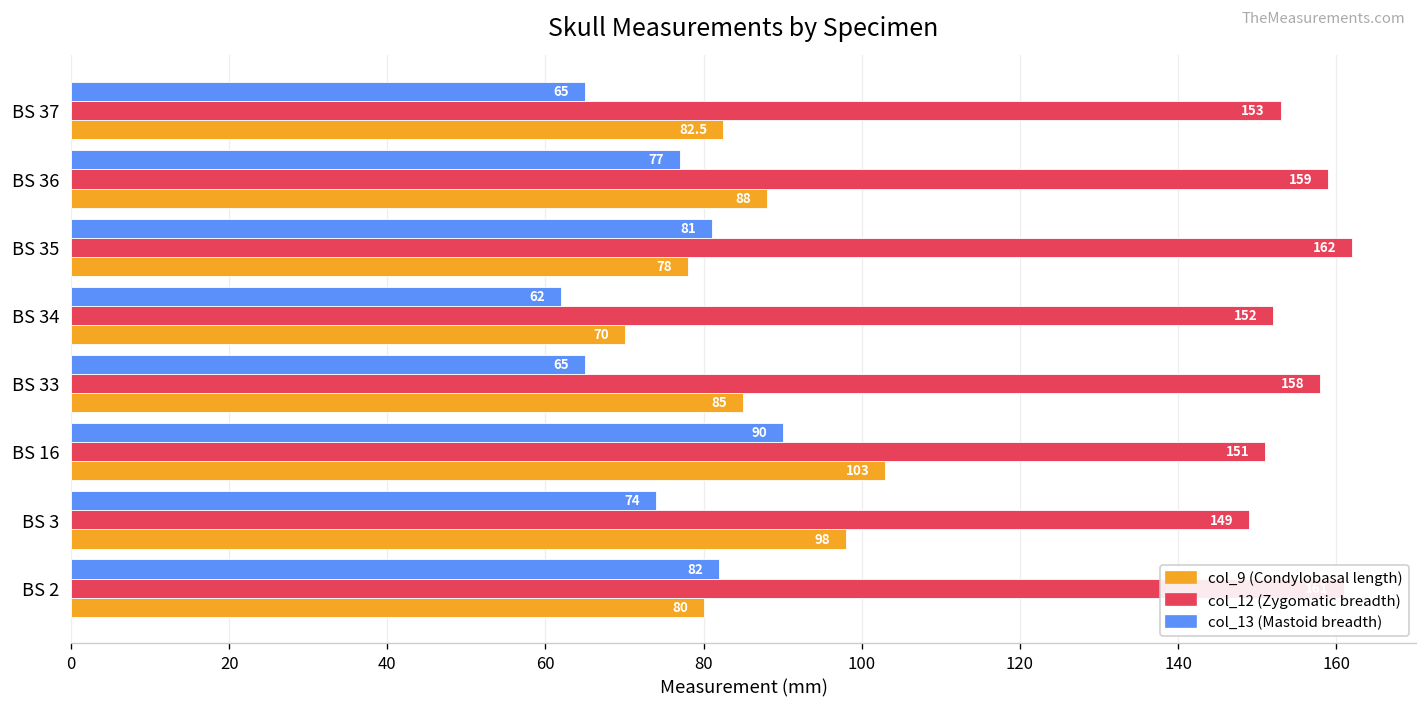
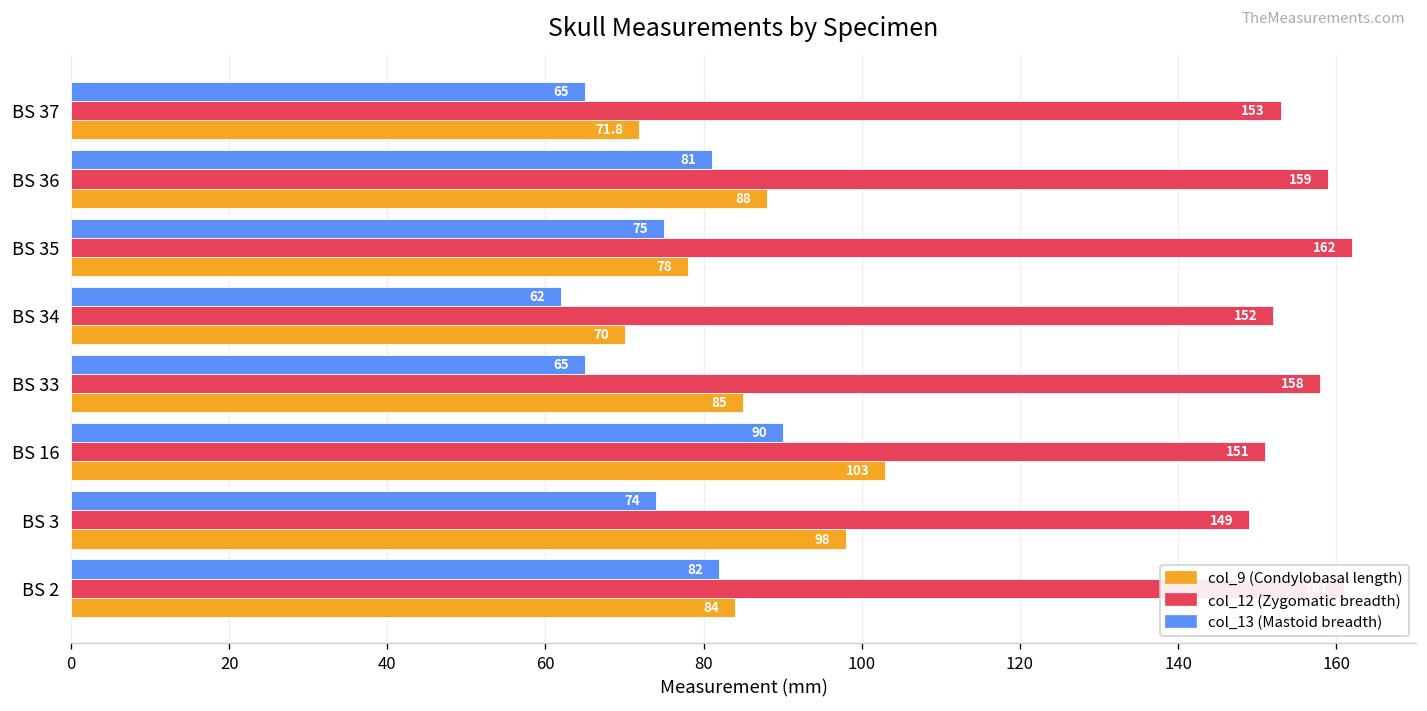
  {
    "col_9 (Condylobasal length)": {
-     "BS 37": 82.5,
+     "BS 37": 71.8,
      "BS 36": 88,
      "BS 35": 78,
      "BS 34": 70,
      "BS 33": 85,
      "BS 16": 103,
      "BS 3": 98,
-     "BS 2": 80
+     "BS 2": 84
    },
    "col_12 (Zygomatic breadth)": {
      "BS 37": 153,
      "BS 36": 159,
      "BS 35": 162,
      "BS 34": 152,
      "BS 33": 158,
      "BS 16": 151,
      "BS 3": 149
    },
    "col_13 (Mastoid breadth)": {
      "BS 37": 65,
-     "BS 36": 77,
-     "BS 35": 81,
+     "BS 36": 81,
+     "BS 35": 75,
      "BS 34": 62,
      "BS 33": 65,
      "BS 16": 90,
      "BS 3": 74,
      "BS 2": 82
    }
  }
